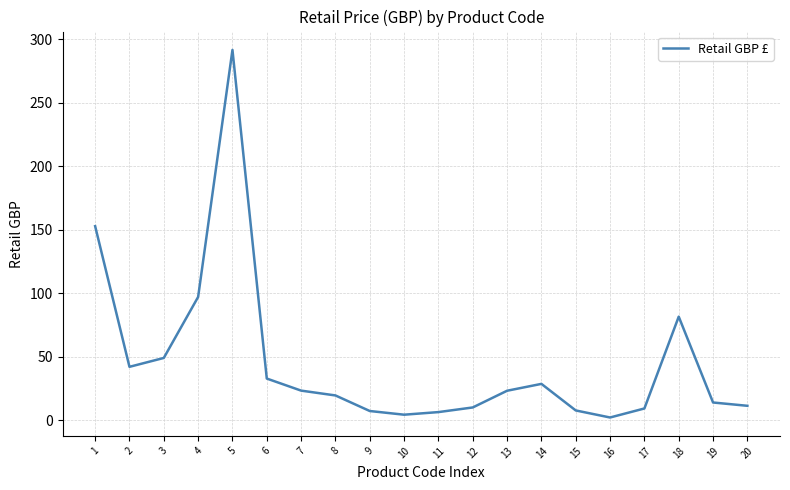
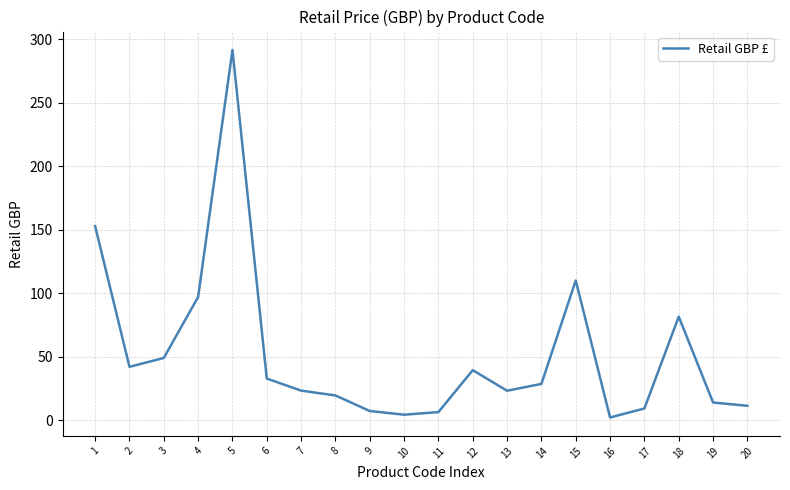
  {
    "1": 153,
    "2": 42,
    "3": 49,
    "4": 97,
    "5": 292,
    "6": 33,
    "7": 24,
    "8": 20,
    "9": 7,
    "10": 5,
    "11": 7,
-   "12": 10,
+   "12": 40,
    "13": 23,
    "14": 29,
-   "15": 8,
+   "15": 110,
    "16": 2,
    "17": 9,
    "18": 82,
    "19": 14,
    "20": 12
  }
